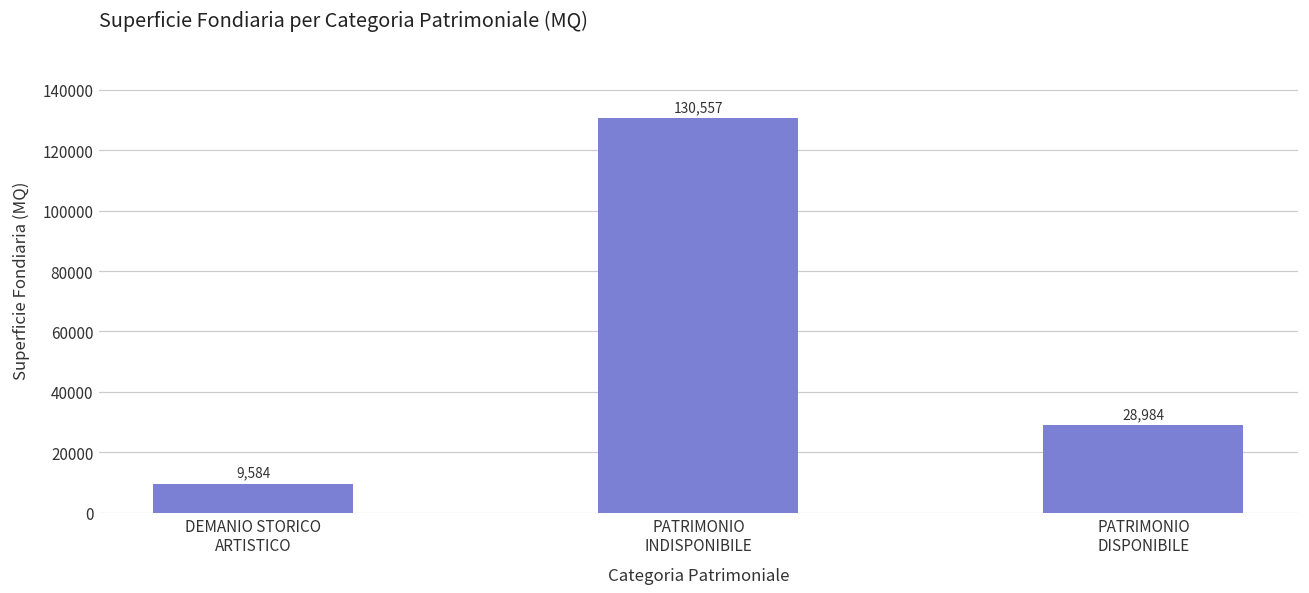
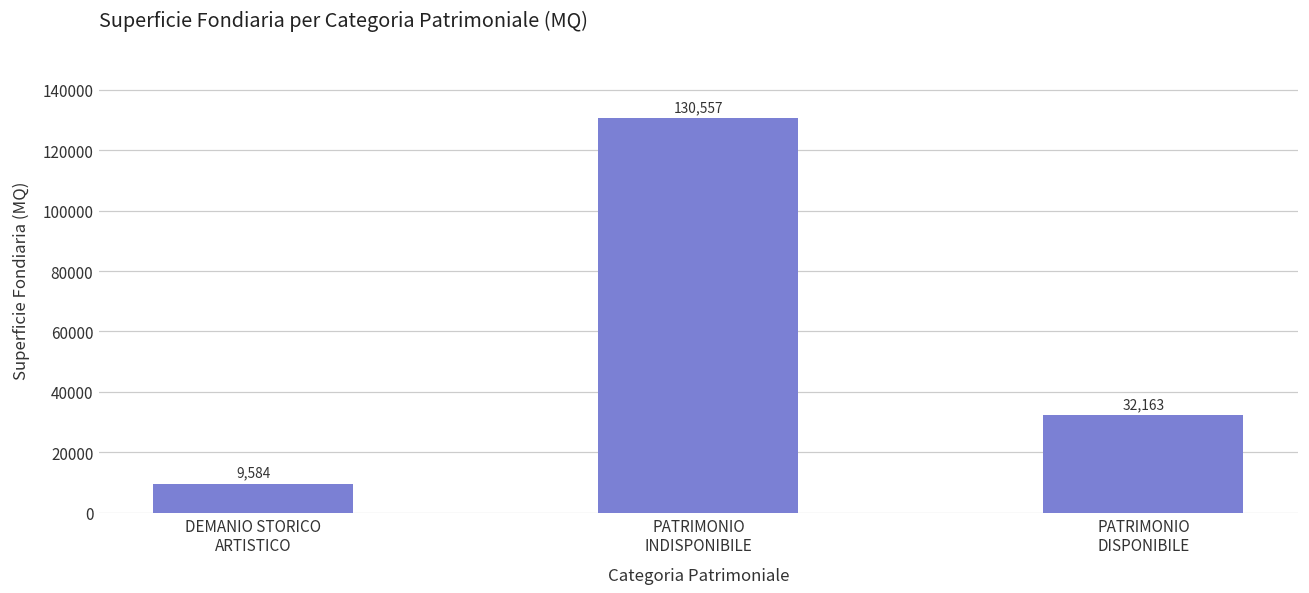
  {
    "DEMANIO STORICO ARTISTICO": "9,584",
    "PATRIMONIO INDISPONIBILE": "130,557",
-   "PATRIMONIO DISPONIBILE": "28,984"
+   "PATRIMONIO DISPONIBILE": "32,163"
  }
